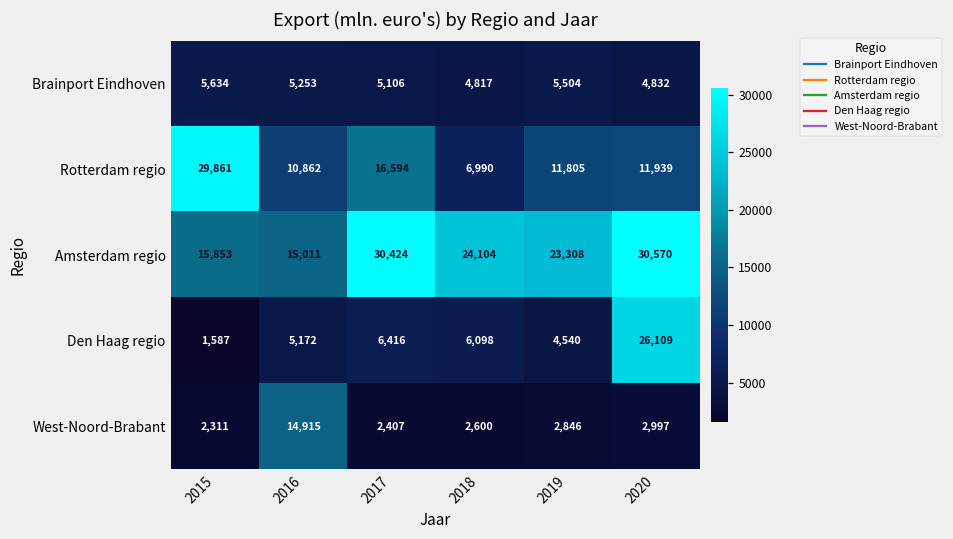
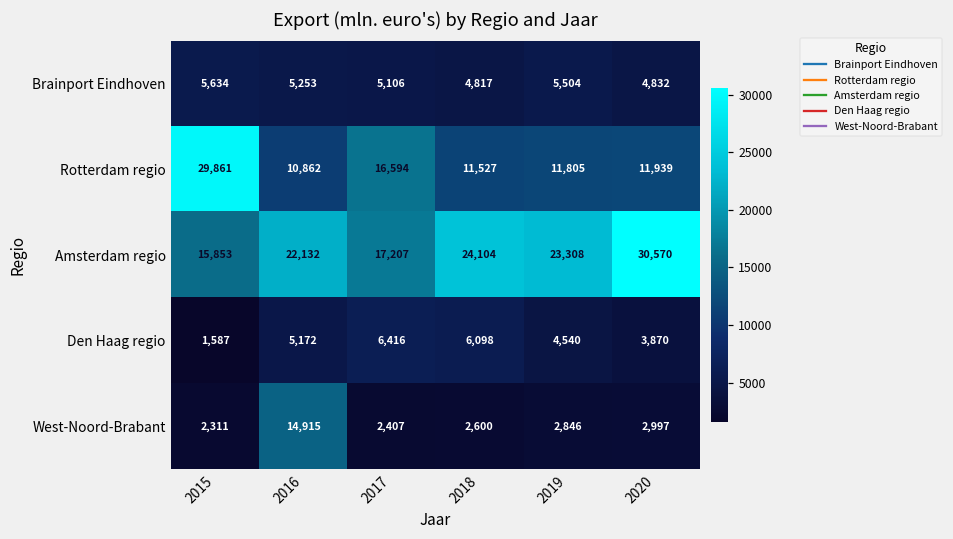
  {
    "Brainport Eindhoven": {
      "2015": "5,634",
      "2016": "5,253",
      "2017": "5,106",
      "2018": "4,817",
      "2019": "5,504",
      "2020": "4,832"
    },
    "Rotterdam regio": {
      "2015": "29,861",
      "2016": "10,862",
      "2017": "16,594",
-     "2018": "6,990",
+     "2018": "11,527",
      "2019": "11,805",
      "2020": "11,939"
    },
    "Amsterdam regio": {
      "2015": "15,853",
-     "2016": "15,011",
-     "2017": "30,424",
+     "2016": "22,132",
+     "2017": "17,207",
      "2018": "24,104",
      "2019": "23,308",
      "2020": "30,570"
    },
    "Den Haag regio": {
      "2015": "1,587",
      "2016": "5,172",
      "2017": "6,416",
      "2018": "6,098",
      "2019": "4,540",
-     "2020": "26,109"
+     "2020": "3,870"
    },
    "West-Noord-Brabant": {
      "2015": "2,311",
      "2016": "14,915",
      "2017": "2,407",
      "2018": "2,600",
      "2019": "2,846",
      "2020": "2,997"
    }
  }
